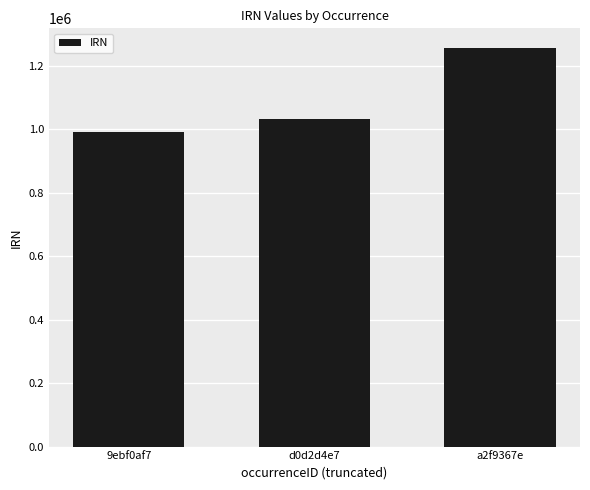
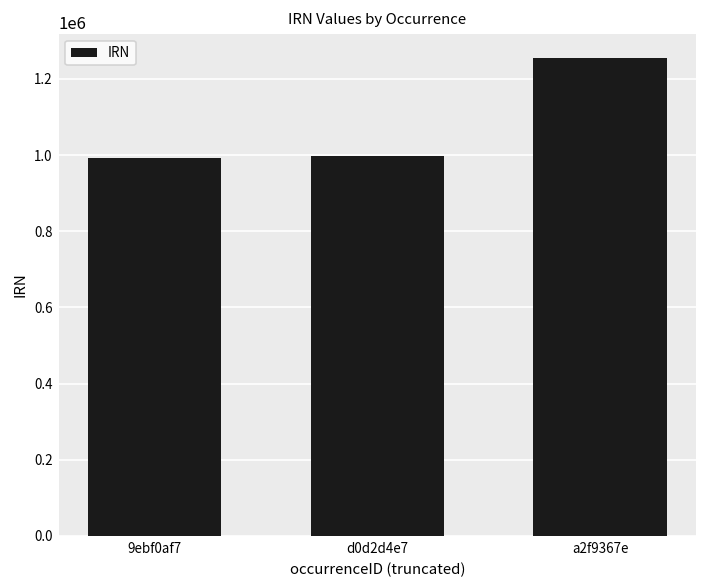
  {
    "9ebf0af7": 990000,
-   "d0d2d4e7": 1030000,
+   "d0d2d4e7": 1000000,
    "a2f9367e": 1260000
  }
